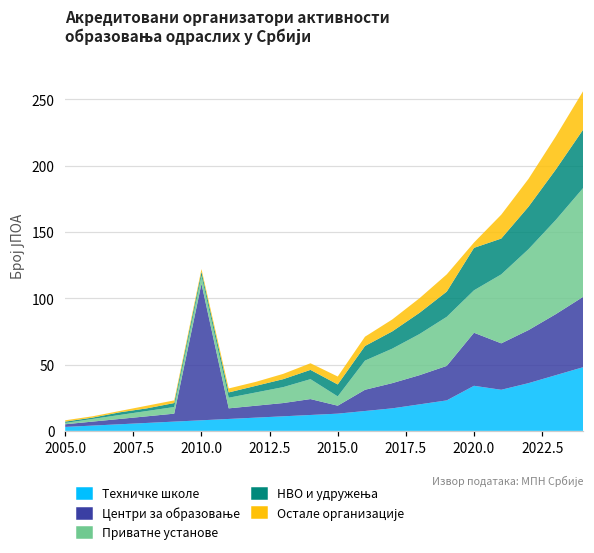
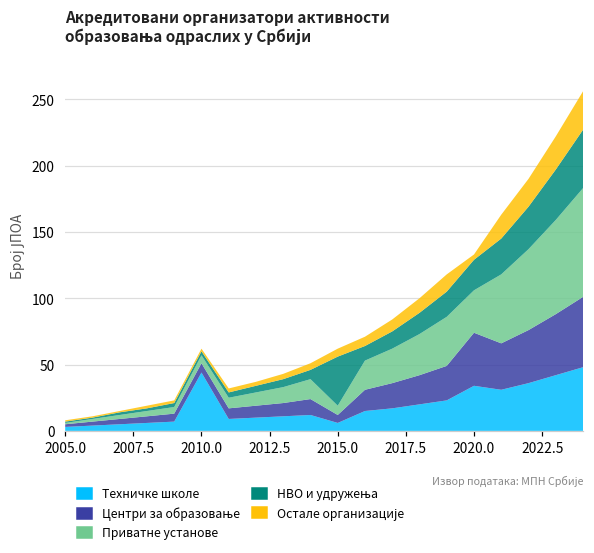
  {
    "Техничке школе": {
-     "2010.0": 8,
-     "2015.0": 13,
+     "2010.0": 44,
+     "2015.0": 6,
      "2020.0": 34
    },
    "Центри за образовање": {
-     "2010.0": 103,
+     "2010.0": 7,
      "2015.0": 6,
      "2020.0": 40
    },
    "Приватне установе": {
      "2010.0": 6,
      "2015.0": 7,
      "2020.0": 32
    },
    "НВО и удружења": {
-     "2015.0": 9,
-     "2020.0": 32
+     "2015.0": 37,
+     "2020.0": 23
    },
    "Остале организације": {
      "2015.0": 6,
      "2020.0": 4
    }
  }
